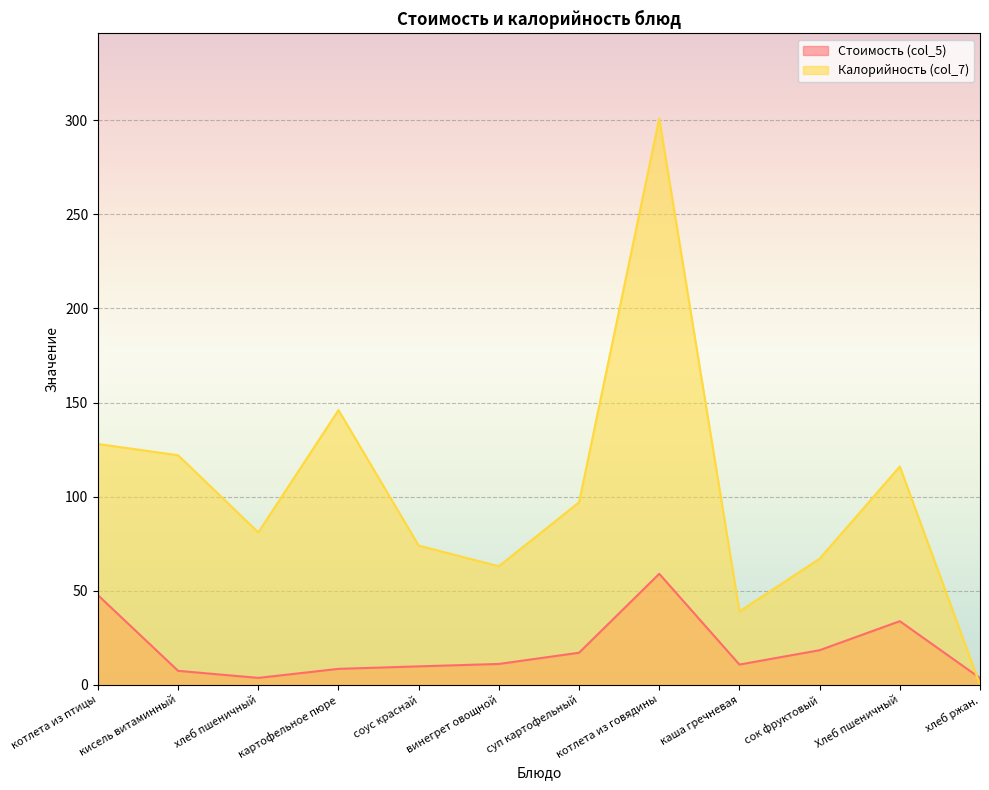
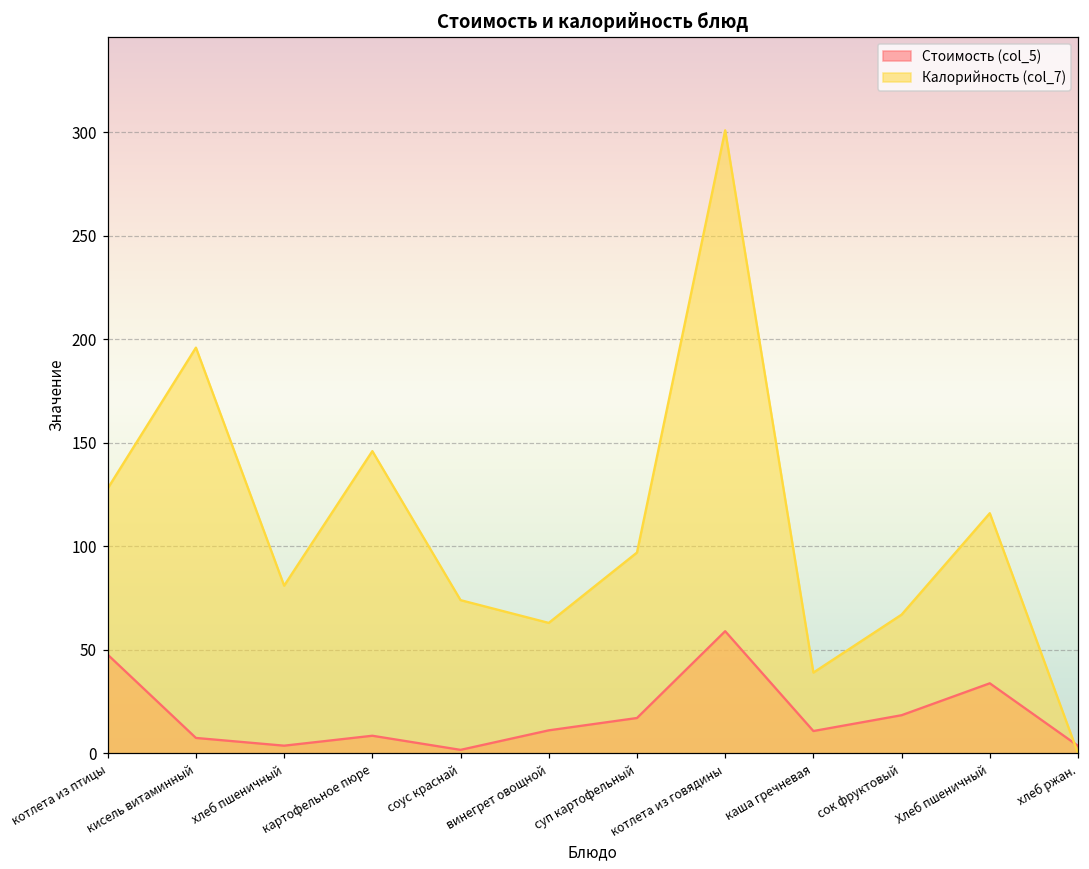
  {
    "Стоимость (col_5)": {
      "котлета из птицы": 48,
      "кисель витаминный": 7,
      "хлеб пшеничный": 4,
      "картофельное пюре": 8,
-     "соус краснай": 10,
+     "соус краснай": 2,
      "винегрет овощной": 11,
      "суп картофельный": 17,
      "котлета из говядины": 59,
      "каша гречневая": 11,
      "сок фруктовый": 18,
      "Хлеб пшеничный": 34,
      "хлеб ржан.": 4
    },
    "Калорийность (col_7)": {
      "котлета из птицы": 128,
-     "кисель витаминный": 122,
+     "кисель витаминный": 196,
      "хлеб пшеничный": 81,
      "картофельное пюре": 146,
      "соус краснай": 74,
      "винегрет овощной": 63,
      "суп картофельный": 97,
      "котлета из говядины": 301,
      "каша гречневая": 39,
      "сок фруктовый": 67,
      "Хлеб пшеничный": 116,
      "хлеб ржан.": 0
    }
  }
